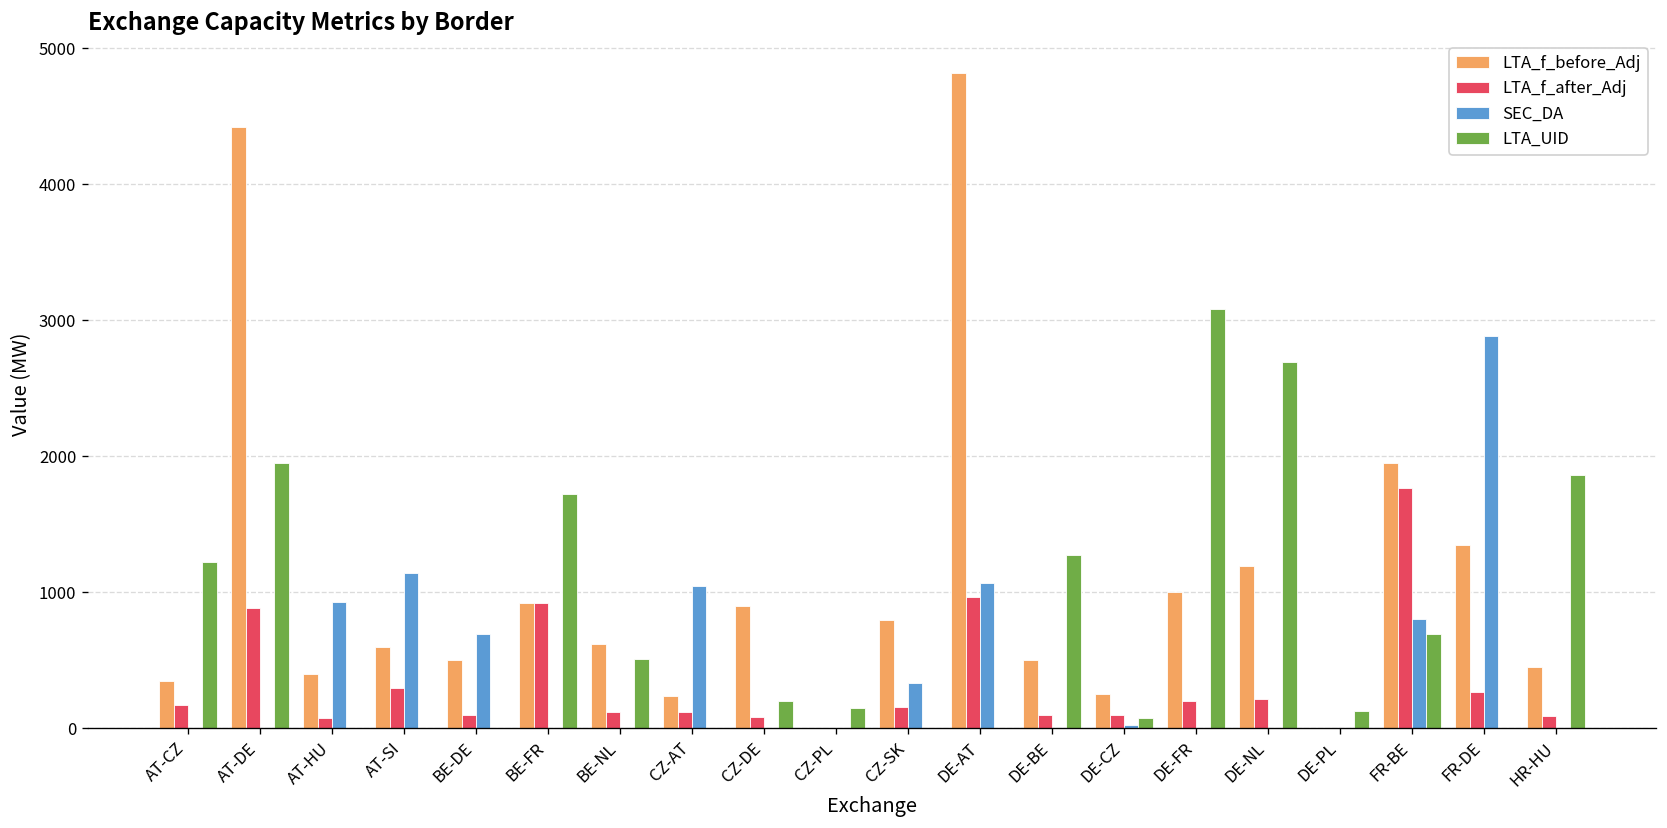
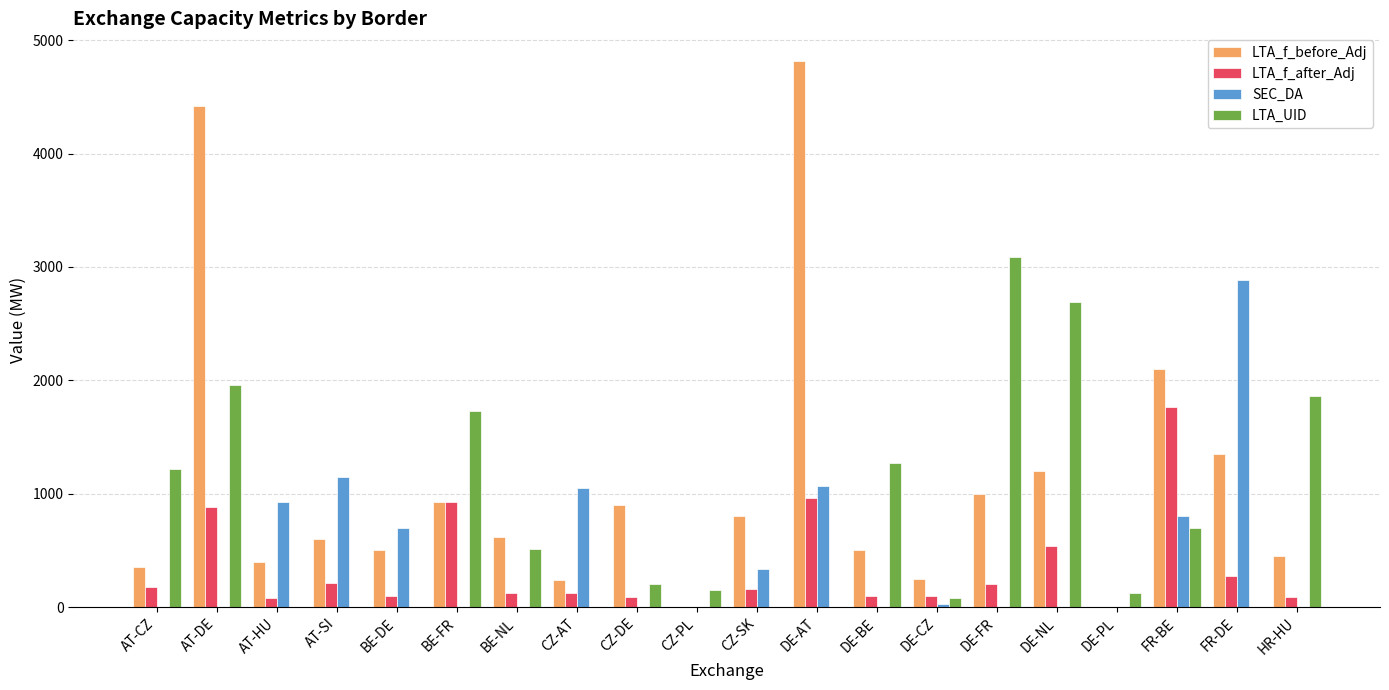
  {
    "LTA_f_before_Adj": {
      "AT-CZ": 350,
      "AT-DE": 4420,
      "AT-HU": 400,
      "AT-SI": 600,
      "BE-DE": 500,
      "BE-FR": 930,
      "BE-NL": 620,
      "CZ-AT": 240,
      "CZ-DE": 900,
      "CZ-PL": 0,
      "CZ-SK": 800,
      "DE-AT": 4820,
      "DE-BE": 500,
      "DE-CZ": 250,
      "DE-FR": 1000,
      "DE-NL": 1200,
      "DE-PL": 0,
-     "FR-BE": 1950,
+     "FR-BE": 2100,
      "FR-DE": 1350,
      "HR-HU": 450
    },
    "LTA_f_after_Adj": {
      "AT-CZ": 180,
      "AT-DE": 880,
      "AT-HU": 80,
-     "AT-SI": 300,
+     "AT-SI": 210,
      "BE-DE": 100,
      "BE-FR": 930,
      "BE-NL": 120,
      "CZ-AT": 120,
      "CZ-DE": 90,
      "CZ-SK": 160,
      "DE-AT": 960,
      "DE-BE": 100,
      "DE-CZ": 100,
      "DE-FR": 200,
-     "DE-NL": 220,
+     "DE-NL": 540,
      "FR-BE": 1770,
      "FR-DE": 270,
      "HR-HU": 90
    },
    "SEC_DA": {
      "AT-CZ": 0,
      "AT-DE": 0,
      "AT-HU": 930,
      "AT-SI": 1140,
      "BE-DE": 700,
      "BE-FR": 0,
      "BE-NL": 0,
      "CZ-AT": 1050,
      "CZ-DE": 0,
      "CZ-PL": 0,
      "CZ-SK": 330,
      "DE-AT": 1070,
      "DE-BE": 0,
      "DE-CZ": 20,
      "DE-FR": 0,
      "DE-NL": 0,
      "DE-PL": 0,
      "FR-BE": 800,
      "FR-DE": 2890,
      "HR-HU": 0
    },
    "LTA_UID": {
      "AT-CZ": 1220,
      "AT-DE": 1960,
      "AT-HU": 0,
      "AT-SI": 0,
      "BE-DE": 0,
      "BE-FR": 1730,
      "BE-NL": 510,
      "CZ-AT": 0,
      "CZ-DE": 200,
      "CZ-PL": 150,
      "CZ-SK": 0,
      "DE-AT": 0,
      "DE-BE": 1270,
      "DE-CZ": 80,
      "DE-FR": 3090,
      "DE-NL": 2690,
      "DE-PL": 130,
      "FR-BE": 700,
      "FR-DE": 0,
      "HR-HU": 1870
    }
  }
